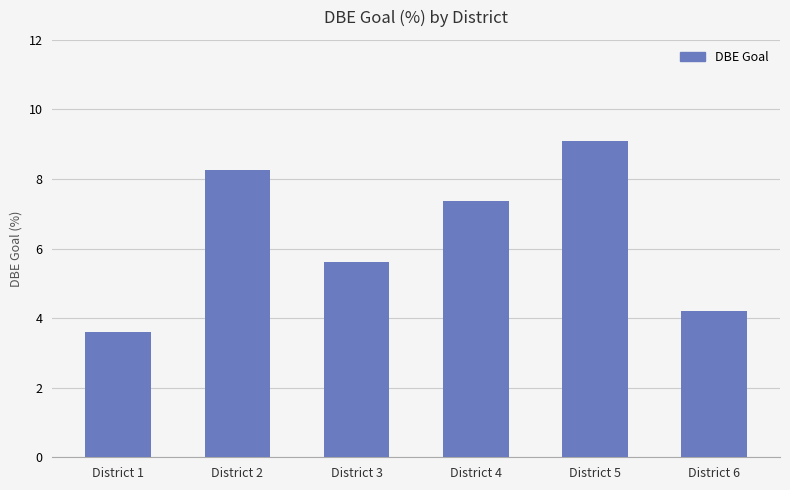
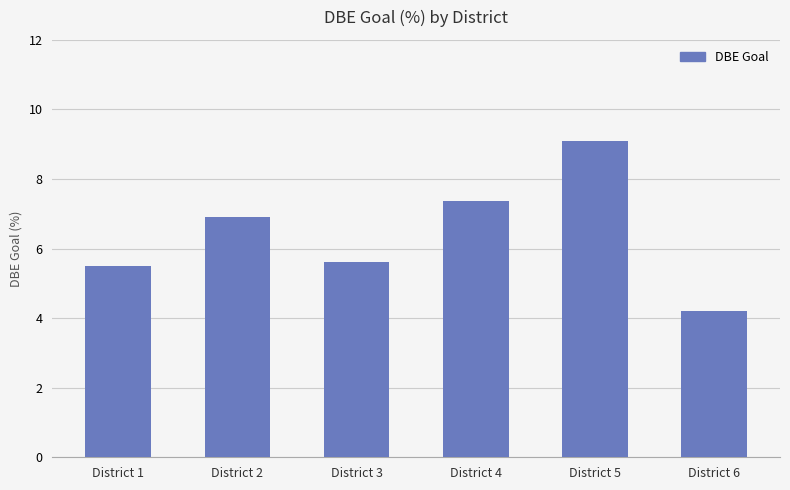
  {
-   "District 1": 3.6,
-   "District 2": 8.3,
+   "District 1": 5.5,
+   "District 2": 6.9,
    "District 3": 5.6,
    "District 4": 7.4,
    "District 5": 9.1,
    "District 6": 4.2
  }
